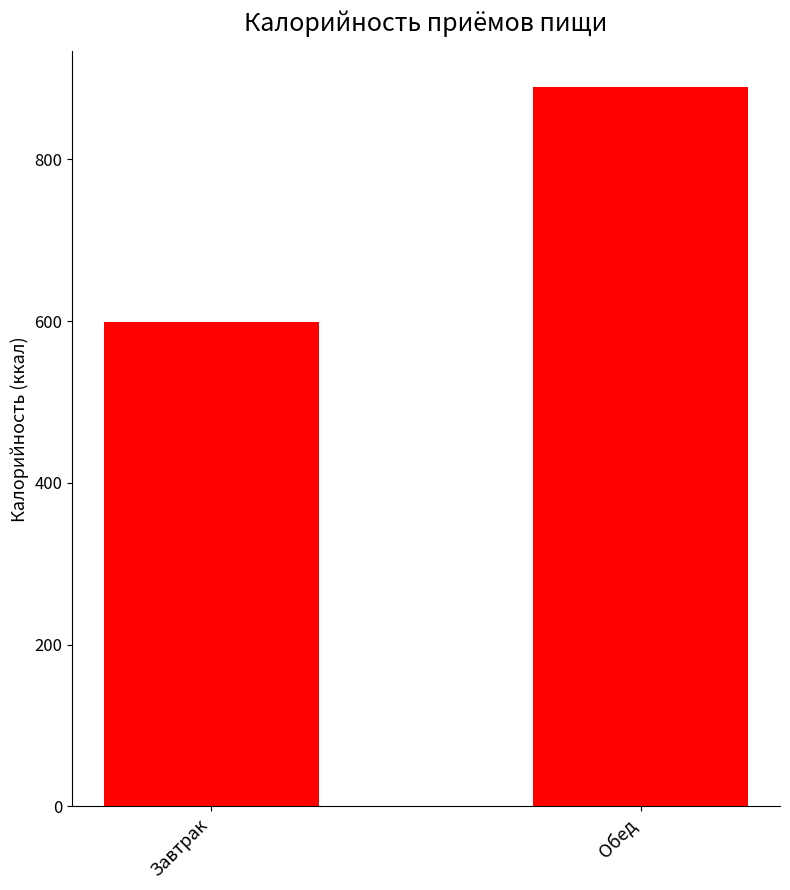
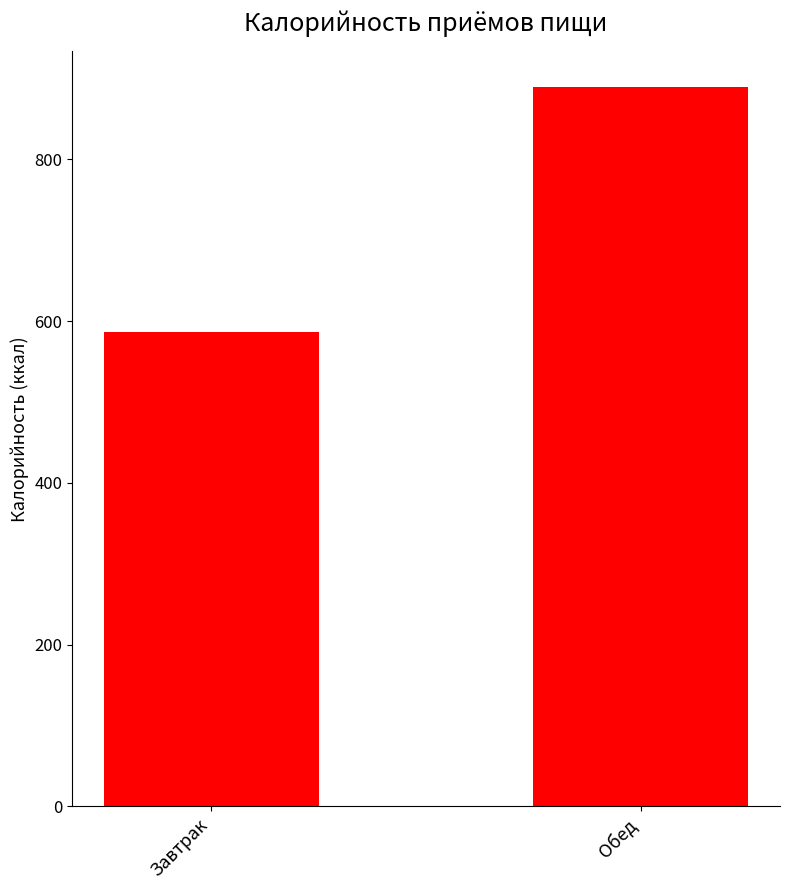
  {
-   "Завтрак": 600,
+   "Завтрак": 590,
    "Обед": 890
  }
